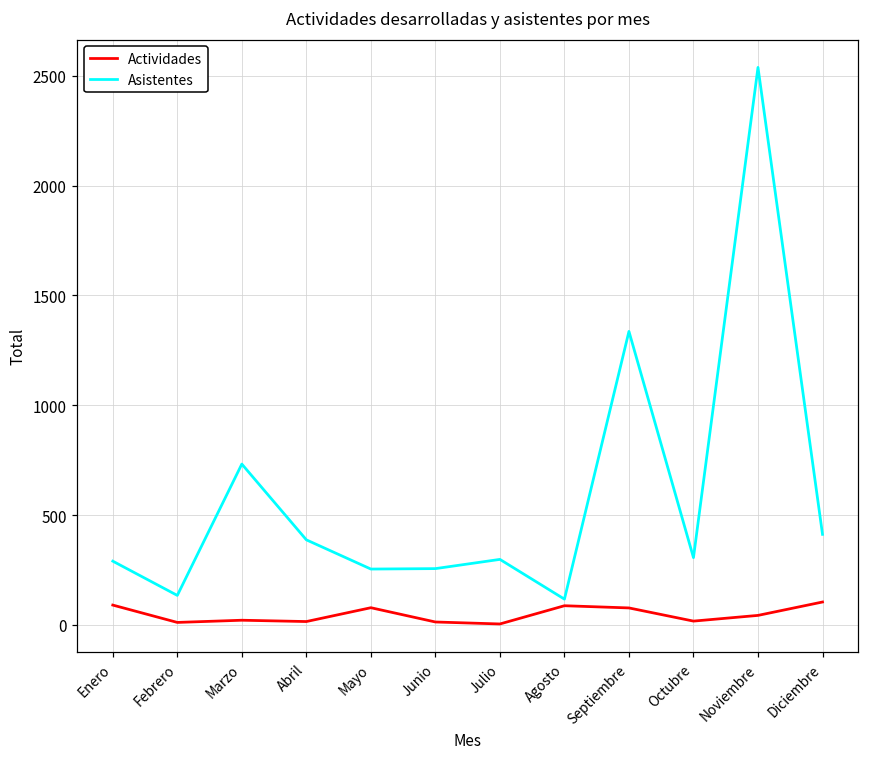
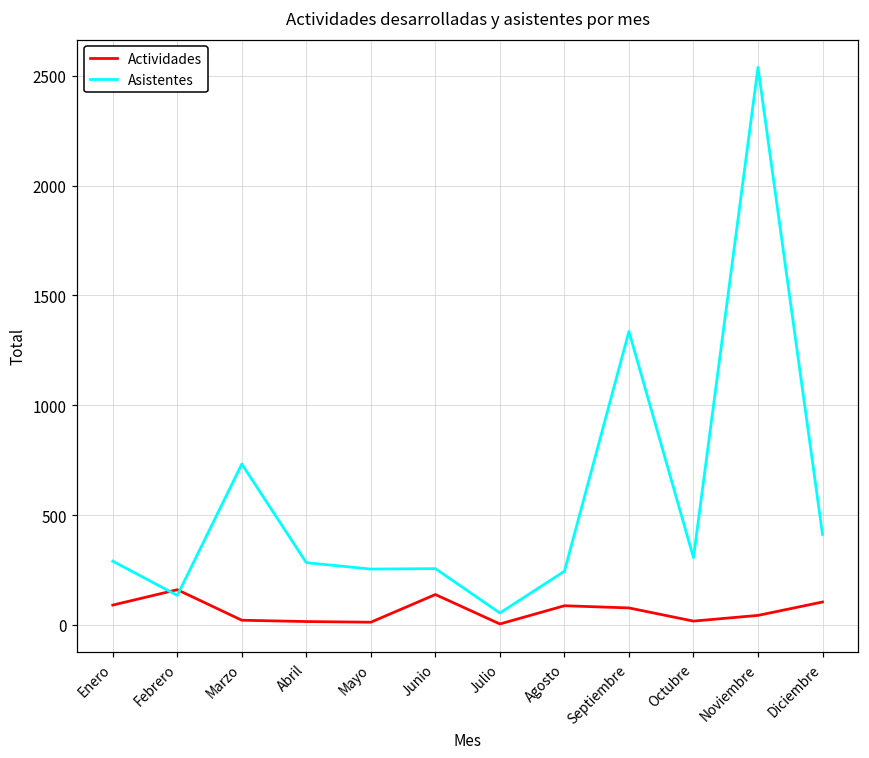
  {
    "Actividades": {
      "Enero": 90,
-     "Febrero": 10,
+     "Febrero": 160,
      "Marzo": 20,
      "Abril": 20,
-     "Mayo": 80,
-     "Junio": 10,
+     "Mayo": 10,
+     "Junio": 140,
      "Julio": 0,
      "Agosto": 90,
      "Septiembre": 80,
      "Octubre": 20,
      "Noviembre": 40,
      "Diciembre": 100
    },
    "Asistentes": {
      "Enero": 290,
      "Febrero": 130,
      "Marzo": 730,
-     "Abril": 390,
+     "Abril": 280,
      "Mayo": 250,
      "Junio": 260,
-     "Julio": 300,
-     "Agosto": 120,
+     "Julio": 50,
+     "Agosto": 240,
      "Septiembre": 1340,
      "Octubre": 310,
      "Noviembre": 2540,
      "Diciembre": 410
    }
  }
